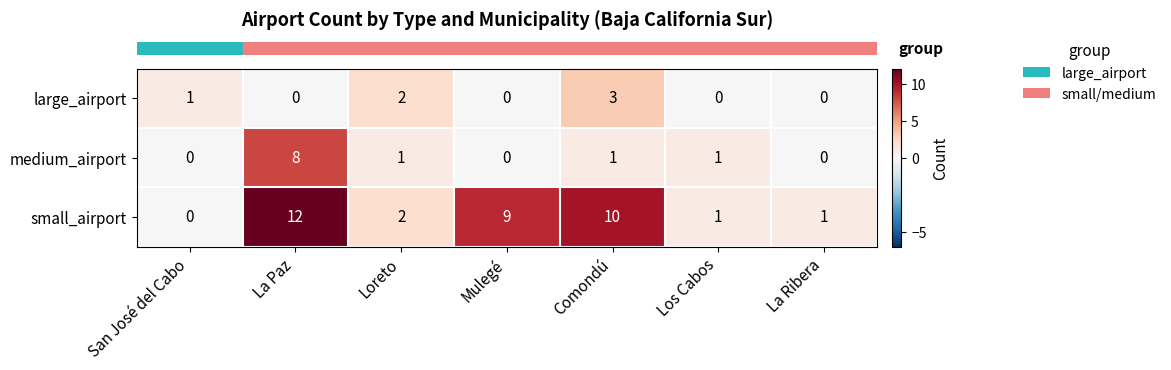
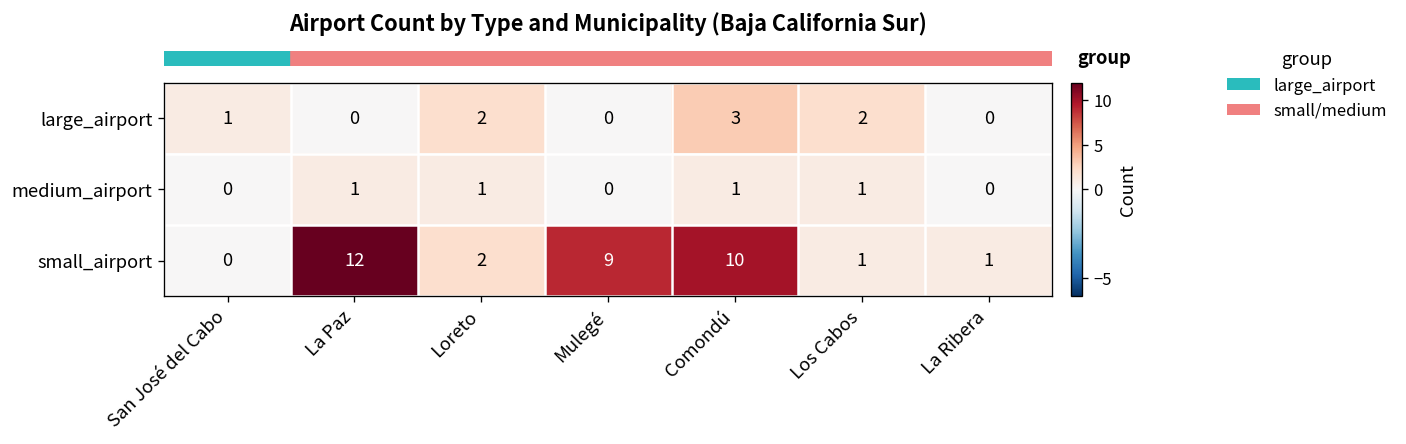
  {
    "large_airport": {
      "San José del Cabo": 1,
      "La Paz": 0,
      "Loreto": 2,
      "Mulegé": 0,
      "Comondú": 3,
-     "Los Cabos": 0,
+     "Los Cabos": 2,
      "La Ribera": 0
    },
    "medium_airport": {
      "San José del Cabo": 0,
-     "La Paz": 8,
+     "La Paz": 1,
      "Loreto": 1,
      "Mulegé": 0,
      "Comondú": 1,
      "Los Cabos": 1,
      "La Ribera": 0
    },
    "small_airport": {
      "San José del Cabo": 0,
      "La Paz": 12,
      "Loreto": 2,
      "Mulegé": 9,
      "Comondú": 10,
      "Los Cabos": 1,
      "La Ribera": 1
    }
  }
